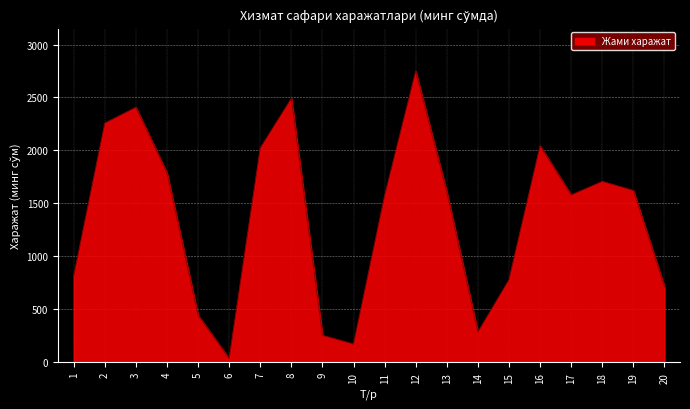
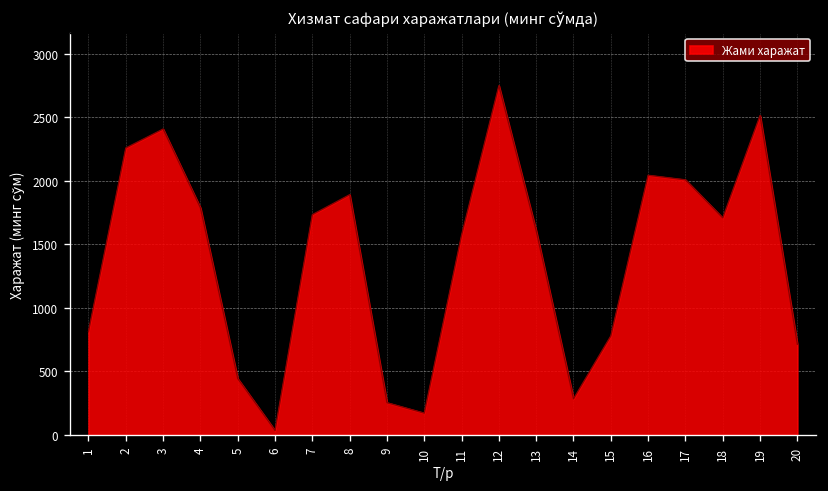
  {
    "1": 810,
    "2": 2260,
    "3": 2410,
    "4": 1790,
    "5": 440,
    "6": 30,
-   "7": 2020,
-   "8": 2490,
+   "7": 1730,
+   "8": 1890,
    "9": 250,
    "10": 170,
    "11": 1570,
    "12": 2750,
    "13": 1610,
    "14": 280,
    "15": 780,
    "16": 2040,
-   "17": 1580,
+   "17": 2010,
    "18": 1710,
-   "19": 1620,
+   "19": 2510,
    "20": 710
  }
